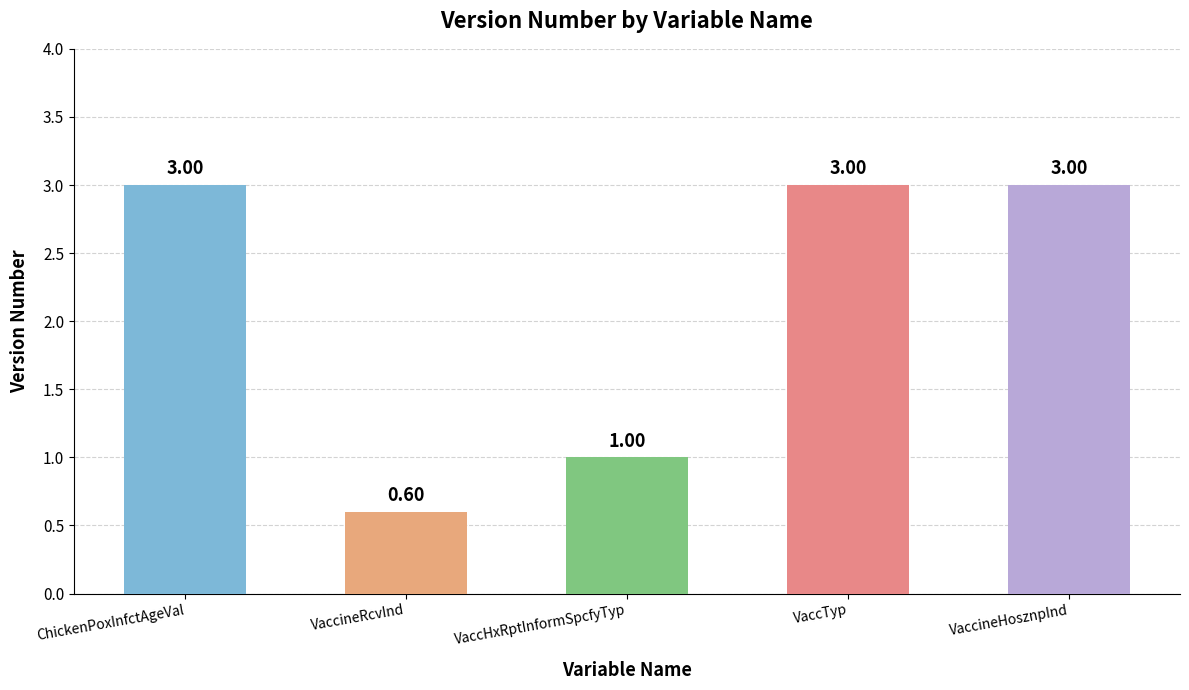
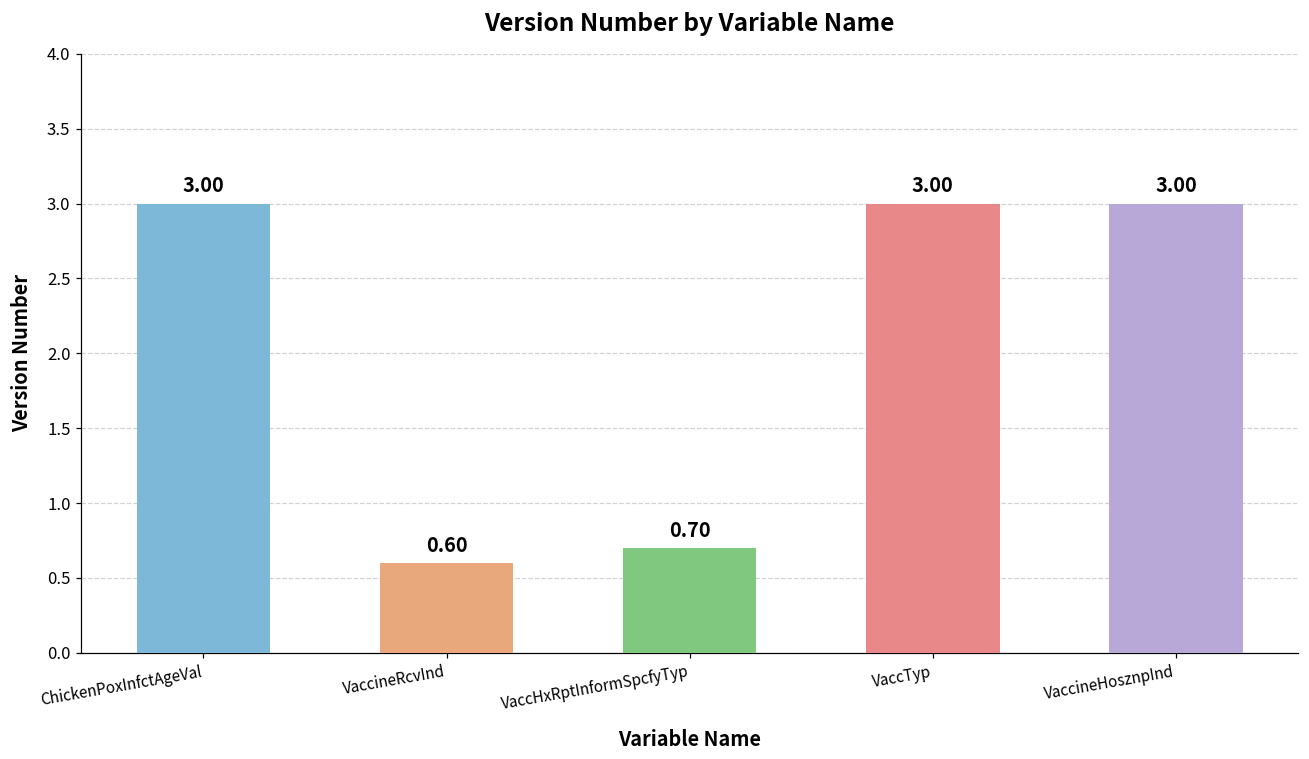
  {
    "ChickenPoxInfctAgeVal": 3.00,
    "VaccineRcvInd": 0.60,
-   "VaccHxRptInformSpcfyTyp": 1.00,
+   "VaccHxRptInformSpcfyTyp": 0.70,
    "VaccTyp": 3.00,
    "VaccineHosznpInd": 3.00
  }
